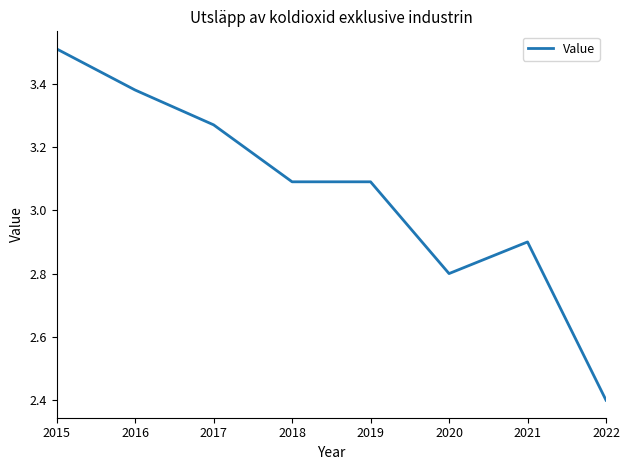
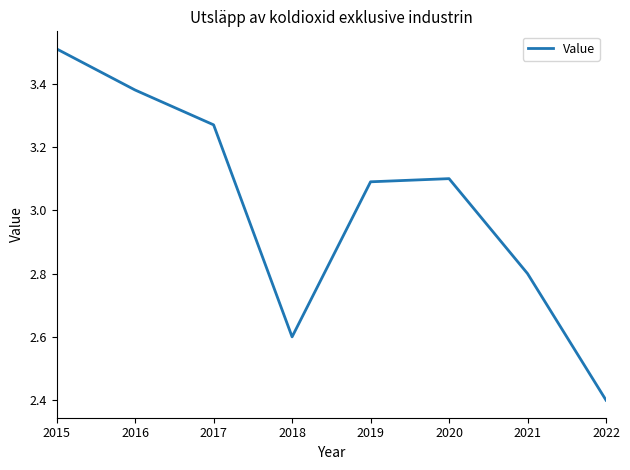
  {
    "2015": 3.51,
    "2016": 3.38,
    "2017": 3.27,
-   "2018": 3.09,
+   "2018": 2.60,
    "2019": 3.09,
-   "2020": 2.8,
-   "2021": 2.9,
+   "2020": 3.1,
+   "2021": 2.8,
    "2022": 2.40
  }
